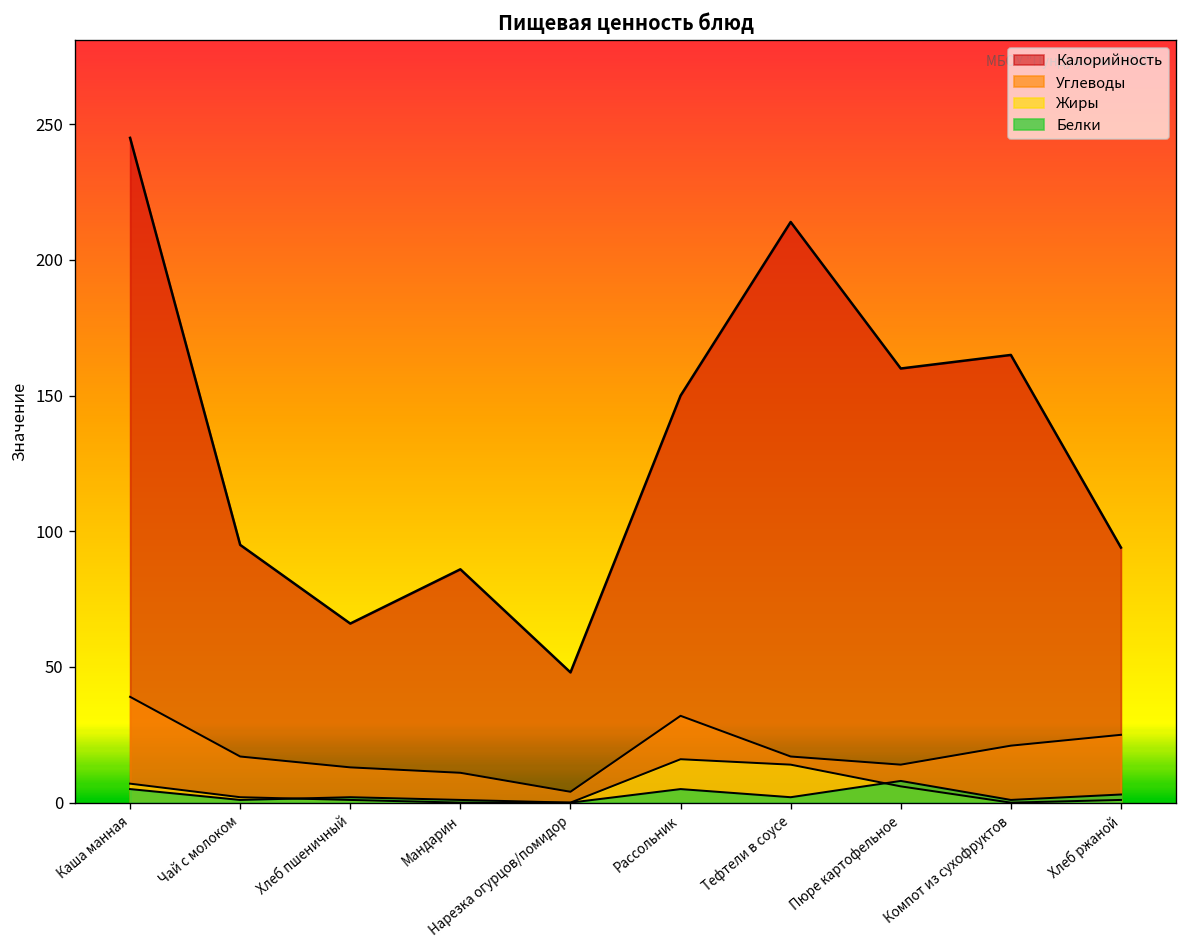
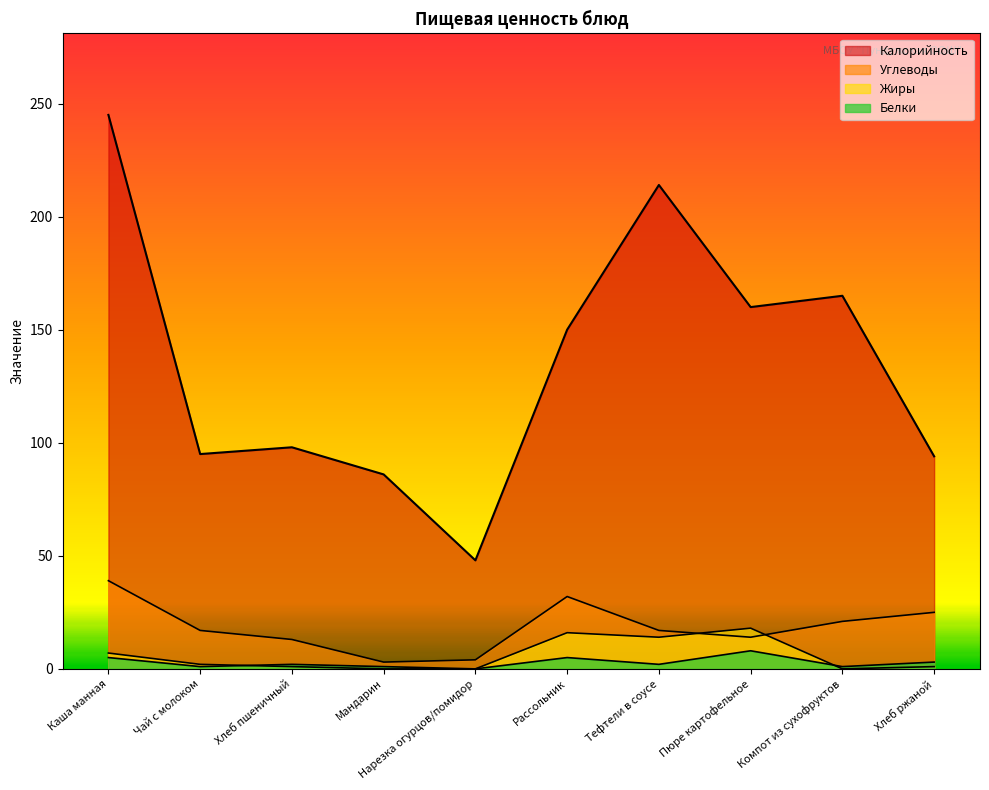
  {
    "Калорийность": {
      "Каша манная": 245,
      "Чай с молоком": 95,
-     "Хлеб пшеничный": 66,
+     "Хлеб пшеничный": 98,
      "Мандарин": 86,
      "Нарезка огурцов/помидор": 48,
      "Рассольник": 150,
      "Тефтели в соусе": 214,
      "Пюре картофельное": 160,
      "Компот из сухофруктов": 165,
      "Хлеб ржаной": 94
    },
    "Углеводы": {
      "Каша манная": 39,
      "Чай с молоком": 17,
      "Хлеб пшеничный": 13,
-     "Мандарин": 11,
+     "Мандарин": 3,
      "Нарезка огурцов/помидор": 4,
      "Рассольник": 32,
      "Тефтели в соусе": 17,
      "Пюре картофельное": 14,
      "Компот из сухофруктов": 21,
      "Хлеб ржаной": 25
    },
    "Жиры": {
      "Каша манная": 7,
      "Рассольник": 16,
      "Тефтели в соусе": 14,
-     "Пюре картофельное": 6,
+     "Пюре картофельное": 18,
      "Хлеб ржаной": 1
    },
    "Белки": {
      "Каша манная": 5,
      "Рассольник": 5,
      "Тефтели в соусе": 2,
      "Пюре картофельное": 8,
      "Хлеб ржаной": 3
    }
  }
